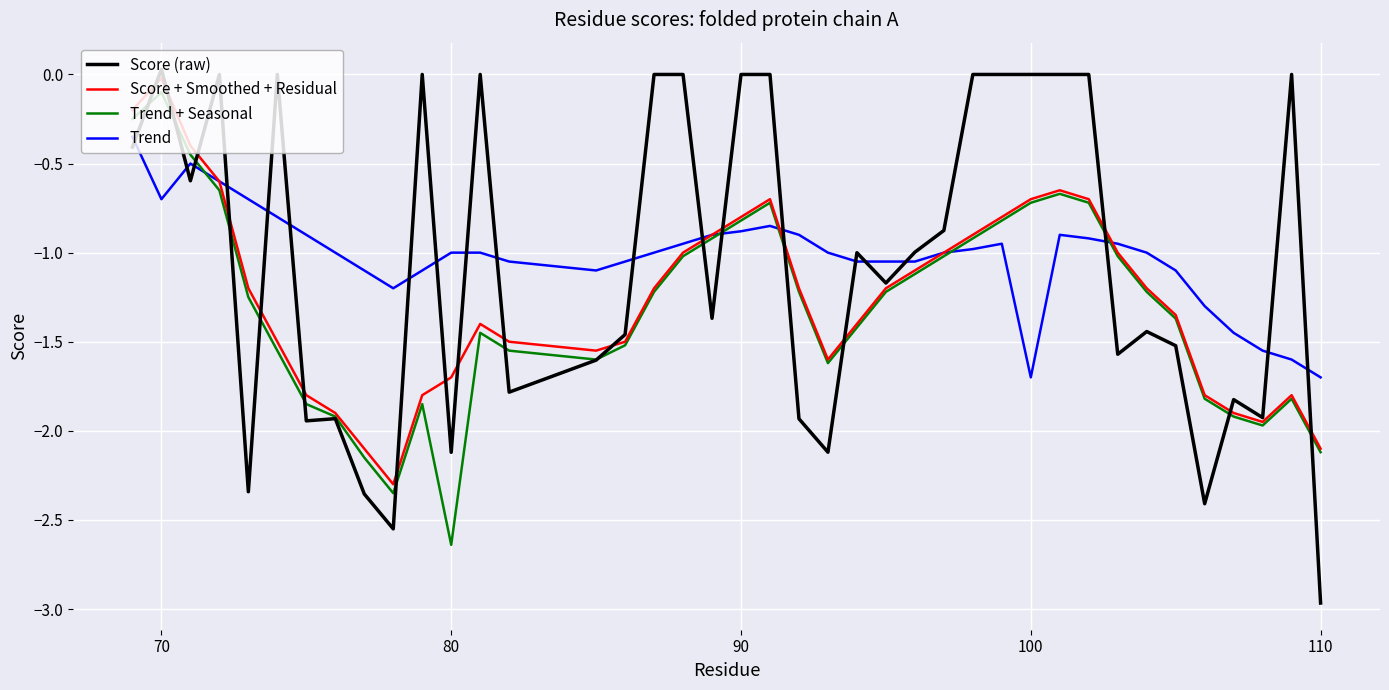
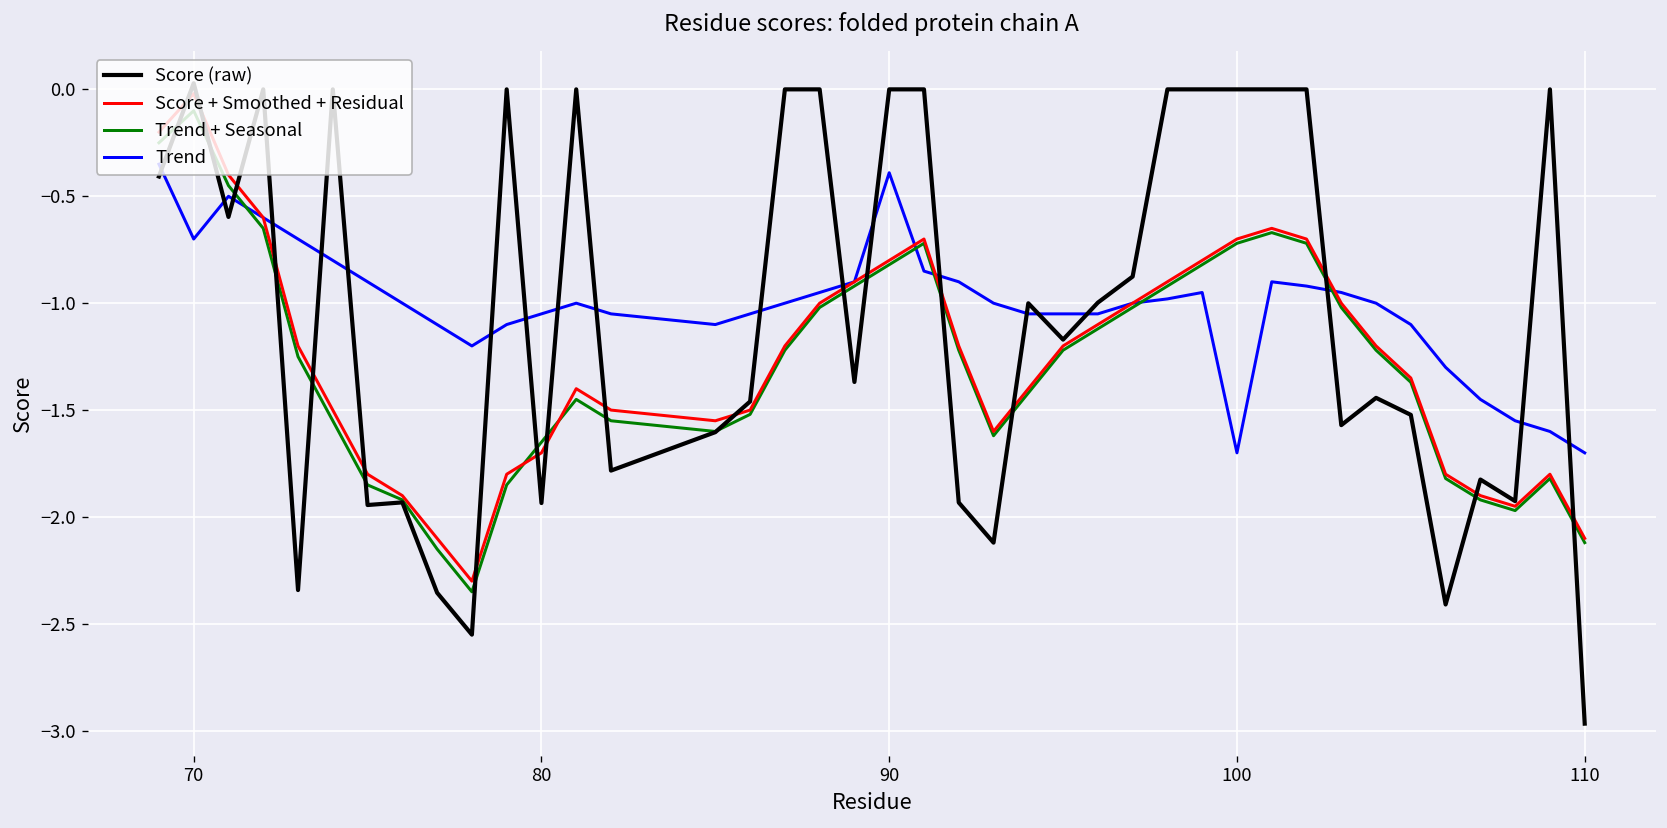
  {
    "Score (raw)": {
-     "80": -2.12,
+     "80": -1.93,
      "90": 0.00,
      "100": 0.00,
      "110": -2.97
    },
    "Score + Smoothed + Residual": {
      "80": -1.70,
      "90": -0.80,
      "100": -0.70,
      "110": -2.10
    },
    "Trend + Seasonal": {
-     "80": -2.64,
+     "80": -1.65,
      "90": -0.82,
      "100": -0.72,
      "110": -2.12
    },
    "Trend": {
      "70": -0.70,
-     "80": -1.00,
-     "90": -0.88,
+     "80": -1.05,
+     "90": -0.39,
      "100": -1.70,
      "110": -1.70
    }
  }
